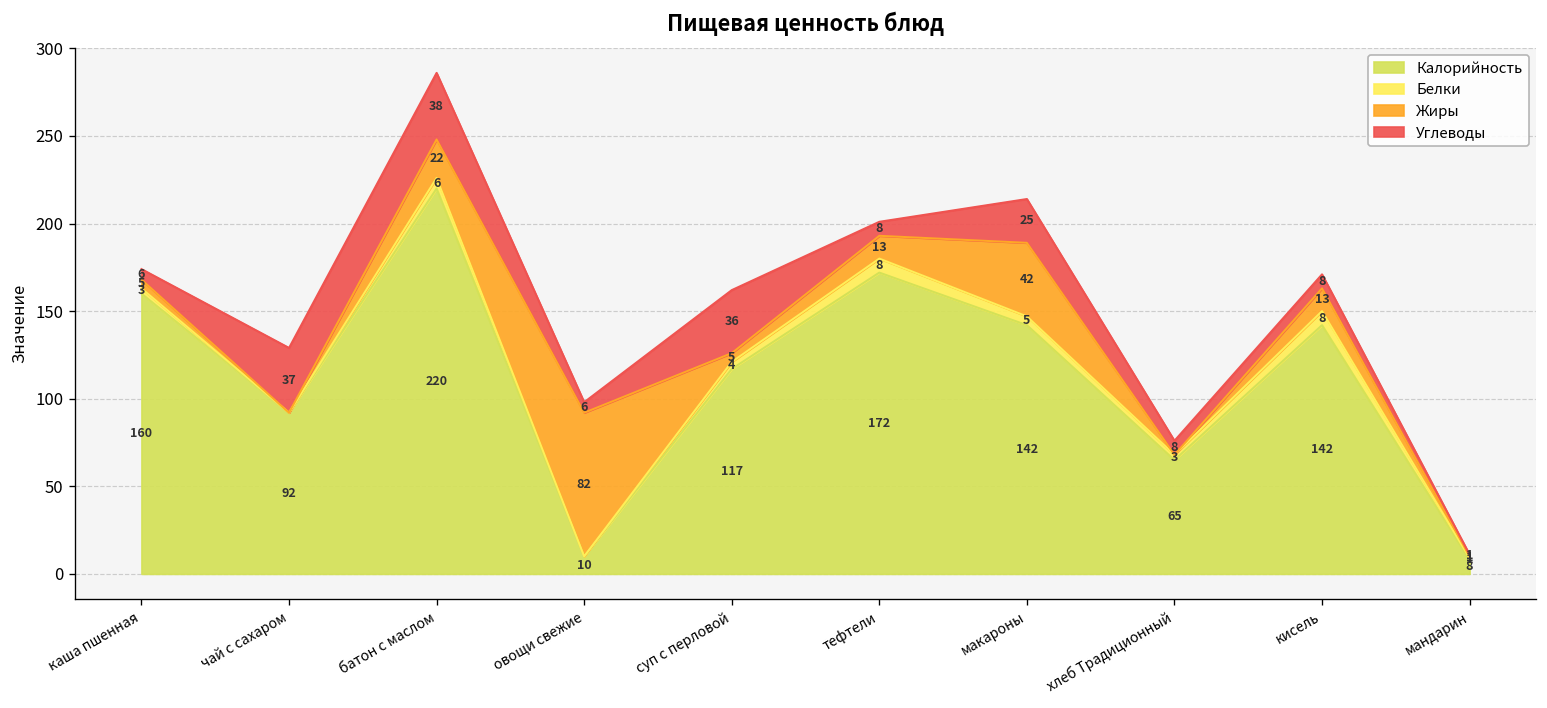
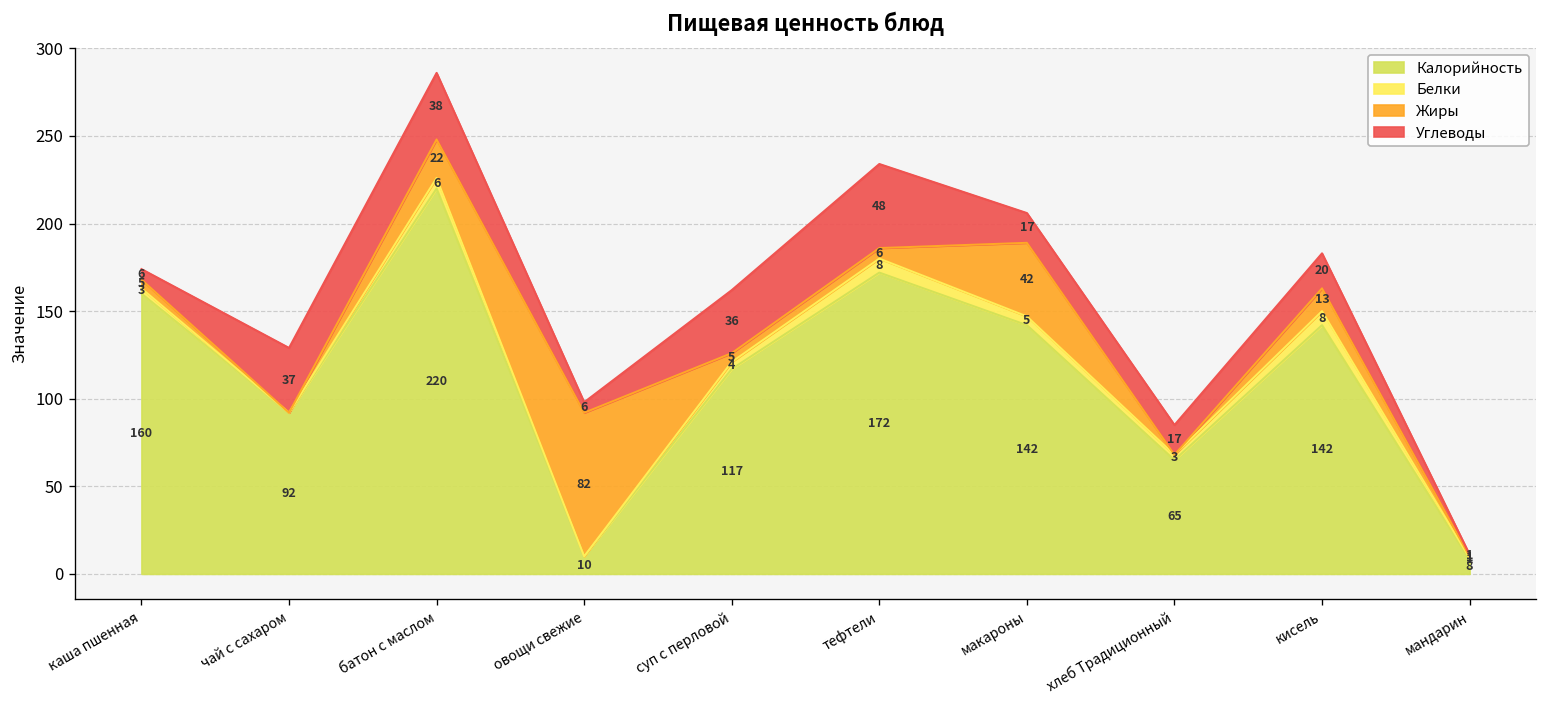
  {
    "Жиры": {
      "батон с маслом": 22,
-     "тефтели": 13,
+     "тефтели": 6,
      "кисель": 13
    },
    "Углеводы": {
      "чай с сахаром": 37,
      "батон с маслом": 38,
      "суп с перловой": 36,
-     "тефтели": 8,
-     "макароны": 25,
-     "хлеб Традиционный": 8,
-     "кисель": 8
+     "тефтели": 48,
+     "макароны": 17,
+     "хлеб Традиционный": 17,
+     "кисель": 20
    }
  }
